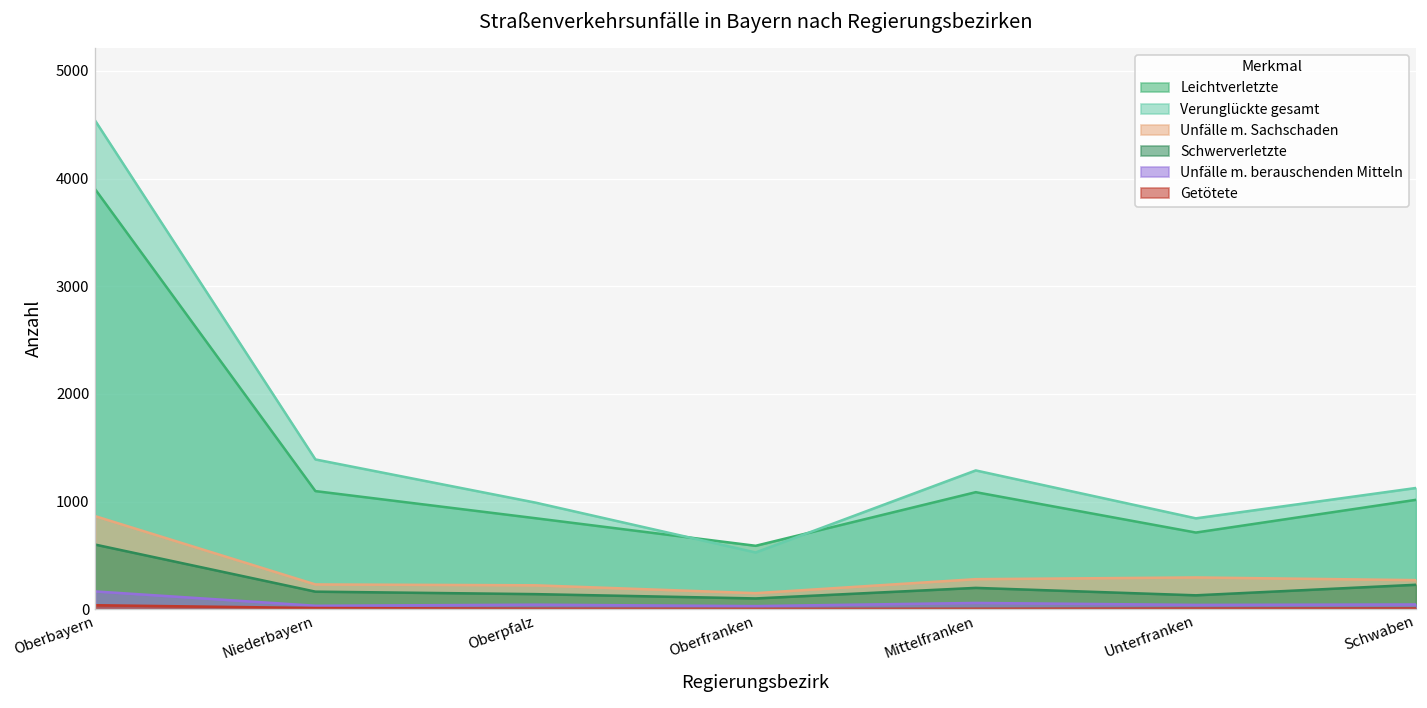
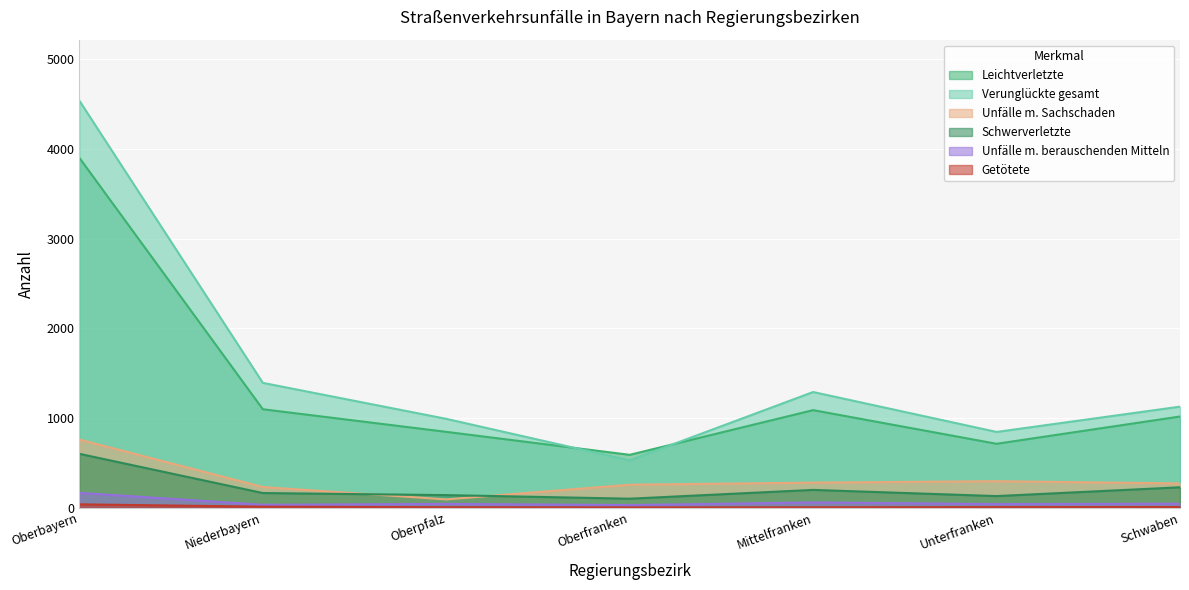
  {
    "Verunglückte gesamt": {
      "Oberbayern": 4500,
      "Niederbayern": 1400,
      "Oberpfalz": 1000,
      "Oberfranken": 500,
      "Mittelfranken": 1300,
      "Unterfranken": 800,
      "Schwaben": 1100
    },
    "Unfälle m. Sachschaden": {
-     "Oberbayern": 900,
+     "Oberbayern": 800,
      "Niederbayern": 200,
-     "Oberpfalz": 200,
-     "Oberfranken": 100,
+     "Oberpfalz": 100,
+     "Oberfranken": 300,
      "Mittelfranken": 300,
      "Unterfranken": 300,
      "Schwaben": 300
    },
    "Unfälle m. berauschenden Mitteln": {
      "Oberbayern": 200,
      "Oberpfalz": 0,
      "Mittelfranken": 100,
      "Unterfranken": 0,
      "Schwaben": 0
    },
    "Getötete": {
      "Oberbayern": 0,
      "Oberpfalz": 0,
      "Mittelfranken": 0,
      "Unterfranken": 0,
      "Schwaben": 0
    }
  }
